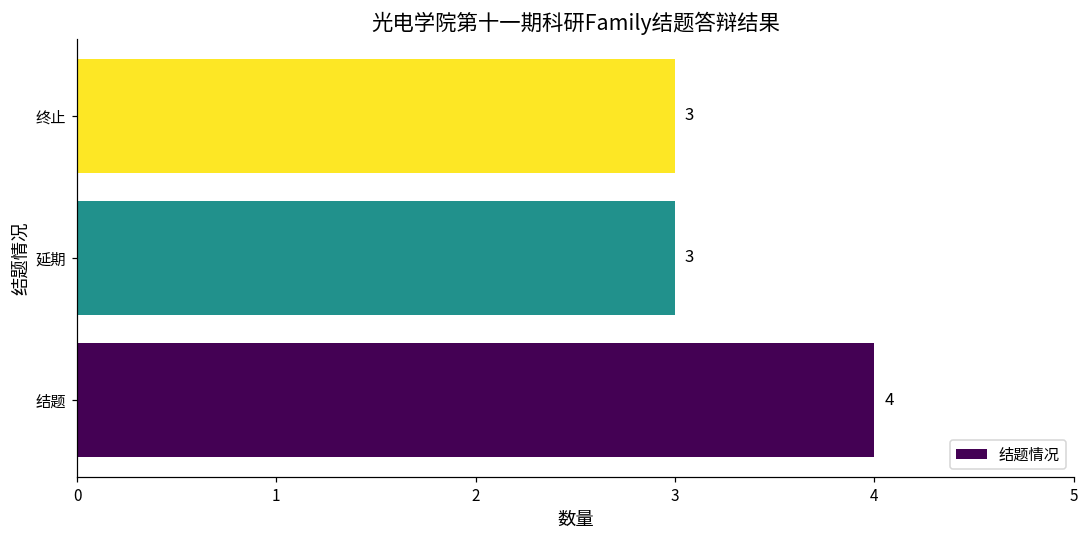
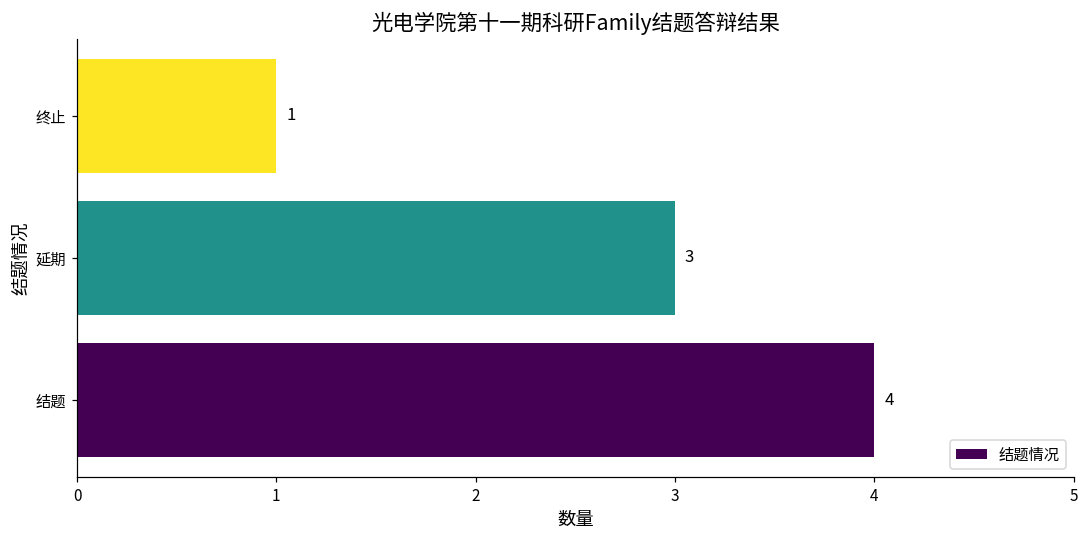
  {
-   "终止": 3,
+   "终止": 1,
    "延期": 3,
    "结题": 4
  }
